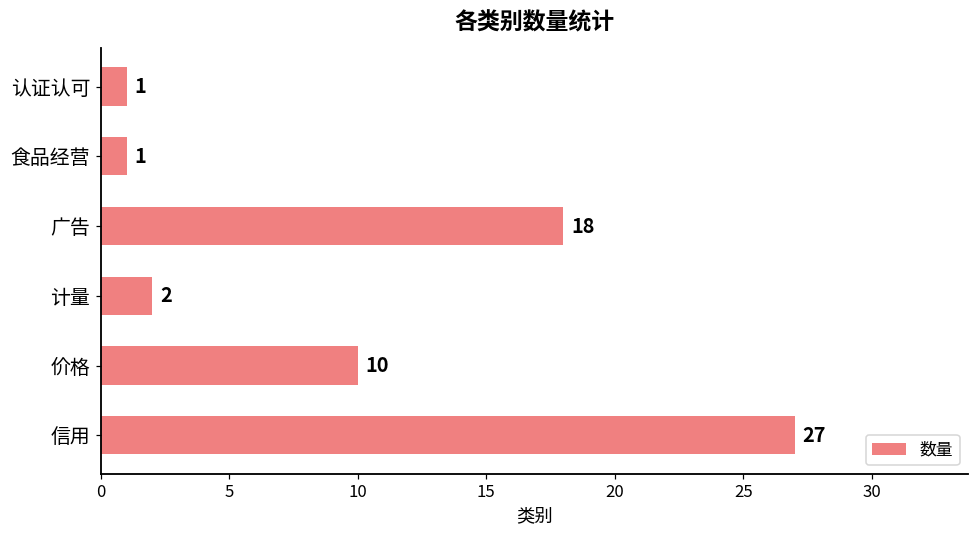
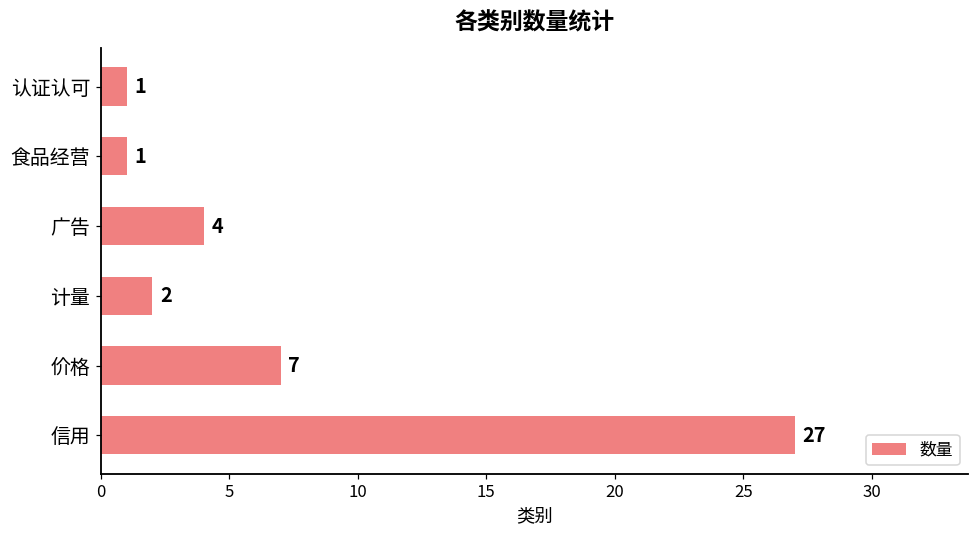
  {
    "认证认可": 1,
    "食品经营": 1,
-   "广告": 18,
+   "广告": 4,
    "计量": 2,
-   "价格": 10,
+   "价格": 7,
    "信用": 27
  }
